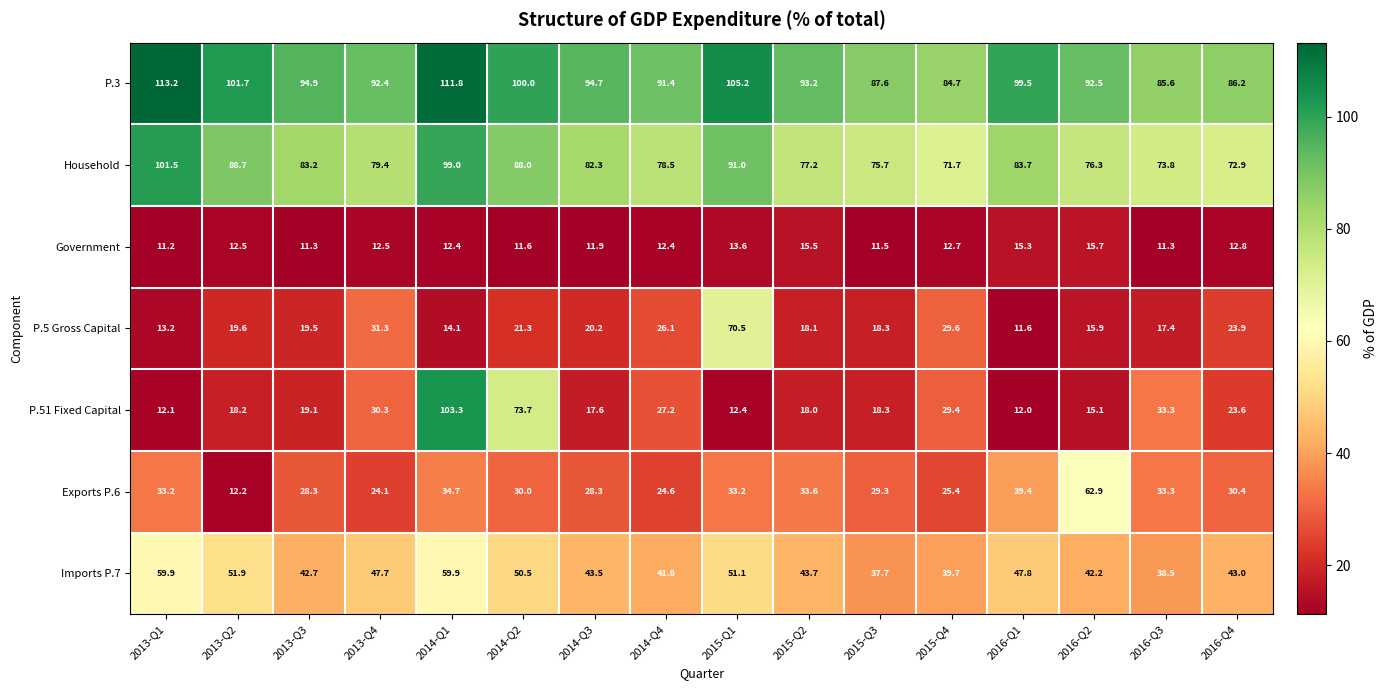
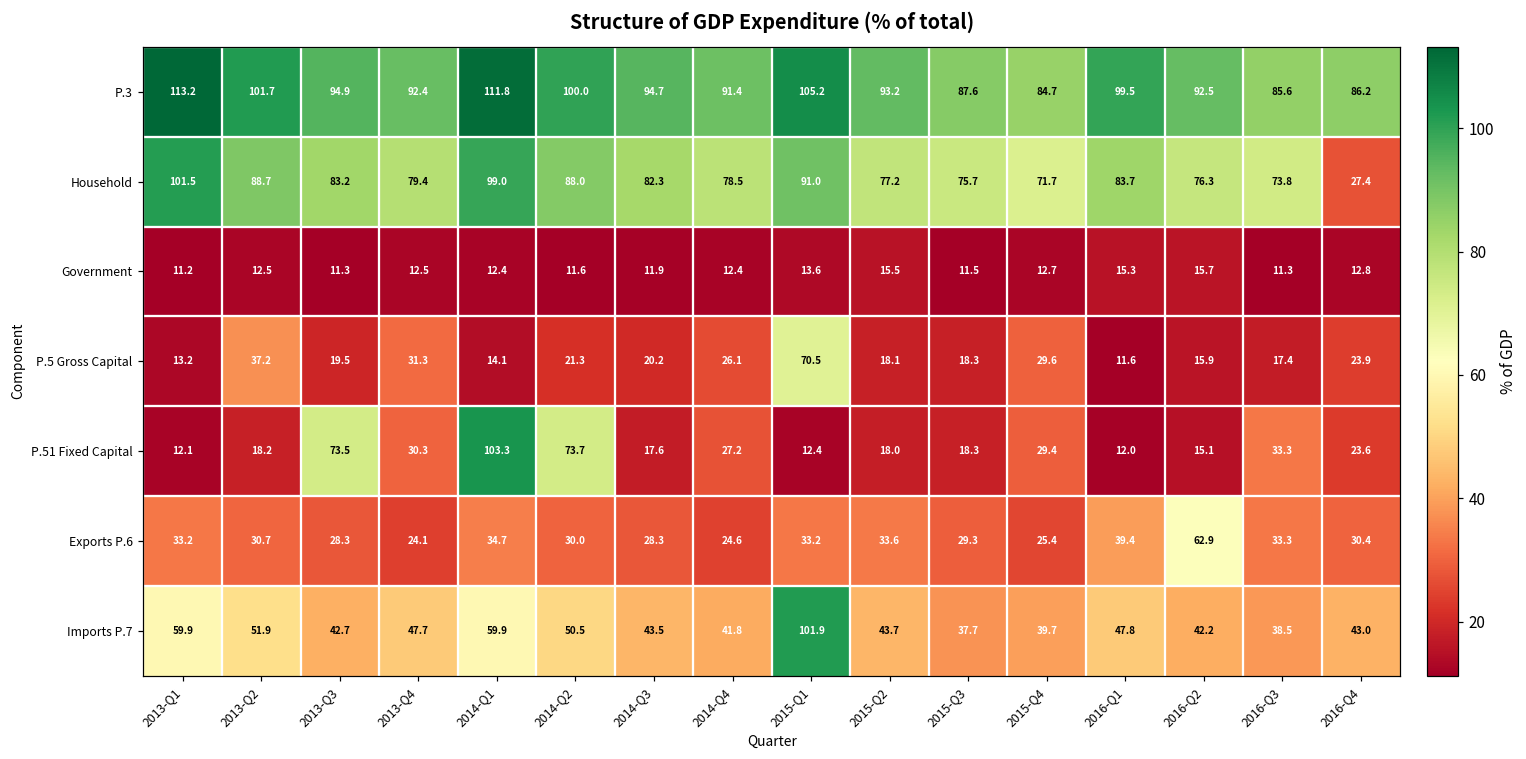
  {
    "P.3": {
      "2013-Q1": 113.2,
      "2013-Q2": 101.7,
      "2013-Q3": 94.9,
      "2013-Q4": 92.4,
      "2014-Q1": 111.8,
      "2014-Q2": 100.0,
      "2014-Q3": 94.7,
      "2014-Q4": 91.4,
      "2015-Q1": 105.2,
      "2015-Q2": 93.2,
      "2015-Q3": 87.6,
      "2015-Q4": 84.7,
      "2016-Q1": 99.5,
      "2016-Q2": 92.5,
      "2016-Q3": 85.6,
      "2016-Q4": 86.2
    },
    "Household": {
      "2013-Q1": 101.5,
      "2013-Q2": 88.7,
      "2013-Q3": 83.2,
      "2013-Q4": 79.4,
      "2014-Q1": 99.0,
      "2014-Q2": 88.0,
      "2014-Q3": 82.3,
      "2014-Q4": 78.5,
      "2015-Q1": 91.0,
      "2015-Q2": 77.2,
      "2015-Q3": 75.7,
      "2015-Q4": 71.7,
      "2016-Q1": 83.7,
      "2016-Q2": 76.3,
      "2016-Q3": 73.8,
-     "2016-Q4": 72.9
+     "2016-Q4": 27.4
    },
    "Government": {
      "2013-Q1": 11.2,
      "2013-Q2": 12.5,
      "2013-Q3": 11.3,
      "2013-Q4": 12.5,
      "2014-Q1": 12.4,
      "2014-Q2": 11.6,
      "2014-Q3": 11.9,
      "2014-Q4": 12.4,
      "2015-Q1": 13.6,
      "2015-Q2": 15.5,
      "2015-Q3": 11.5,
      "2015-Q4": 12.7,
      "2016-Q1": 15.3,
      "2016-Q2": 15.7,
      "2016-Q3": 11.3,
      "2016-Q4": 12.8
    },
    "P.5 Gross Capital": {
      "2013-Q1": 13.2,
-     "2013-Q2": 19.6,
+     "2013-Q2": 37.2,
      "2013-Q3": 19.5,
      "2013-Q4": 31.3,
      "2014-Q1": 14.1,
      "2014-Q2": 21.3,
      "2014-Q3": 20.2,
      "2014-Q4": 26.1,
      "2015-Q1": 70.5,
      "2015-Q2": 18.1,
      "2015-Q3": 18.3,
      "2015-Q4": 29.6,
      "2016-Q1": 11.6,
      "2016-Q2": 15.9,
      "2016-Q3": 17.4,
      "2016-Q4": 23.9
    },
    "P.51 Fixed Capital": {
      "2013-Q1": 12.1,
      "2013-Q2": 18.2,
-     "2013-Q3": 19.1,
+     "2013-Q3": 73.5,
      "2013-Q4": 30.3,
      "2014-Q1": 103.3,
      "2014-Q2": 73.7,
      "2014-Q3": 17.6,
      "2014-Q4": 27.2,
      "2015-Q1": 12.4,
      "2015-Q2": 18.0,
      "2015-Q3": 18.3,
      "2015-Q4": 29.4,
      "2016-Q1": 12.0,
      "2016-Q2": 15.1,
      "2016-Q3": 33.3,
      "2016-Q4": 23.6
    },
    "Exports P.6": {
      "2013-Q1": 33.2,
-     "2013-Q2": 12.2,
+     "2013-Q2": 30.7,
      "2013-Q3": 28.3,
      "2013-Q4": 24.1,
      "2014-Q1": 34.7,
      "2014-Q2": 30.0,
      "2014-Q3": 28.3,
      "2014-Q4": 24.6,
      "2015-Q1": 33.2,
      "2015-Q2": 33.6,
      "2015-Q3": 29.3,
      "2015-Q4": 25.4,
      "2016-Q1": 39.4,
      "2016-Q2": 62.9,
      "2016-Q3": 33.3,
      "2016-Q4": 30.4
    },
    "Imports P.7": {
      "2013-Q1": 59.9,
      "2013-Q2": 51.9,
      "2013-Q3": 42.7,
      "2013-Q4": 47.7,
      "2014-Q1": 59.9,
      "2014-Q2": 50.5,
      "2014-Q3": 43.5,
      "2014-Q4": 41.8,
-     "2015-Q1": 51.1,
+     "2015-Q1": 101.9,
      "2015-Q2": 43.7,
      "2015-Q3": 37.7,
      "2015-Q4": 39.7,
      "2016-Q1": 47.8,
      "2016-Q2": 42.2,
      "2016-Q3": 38.5,
      "2016-Q4": 43.0
    }
  }
